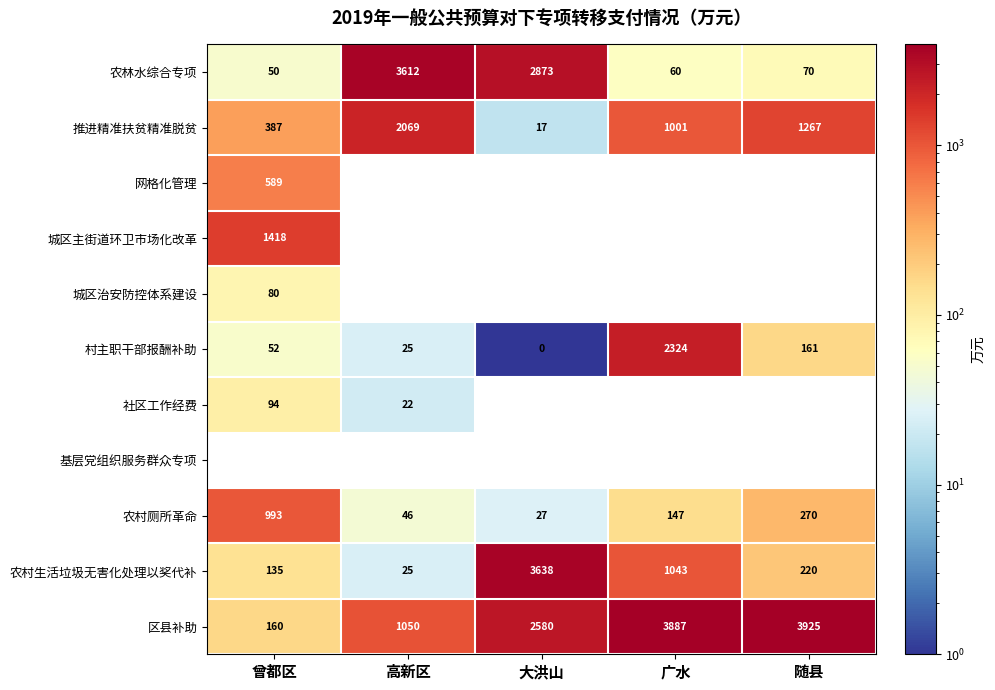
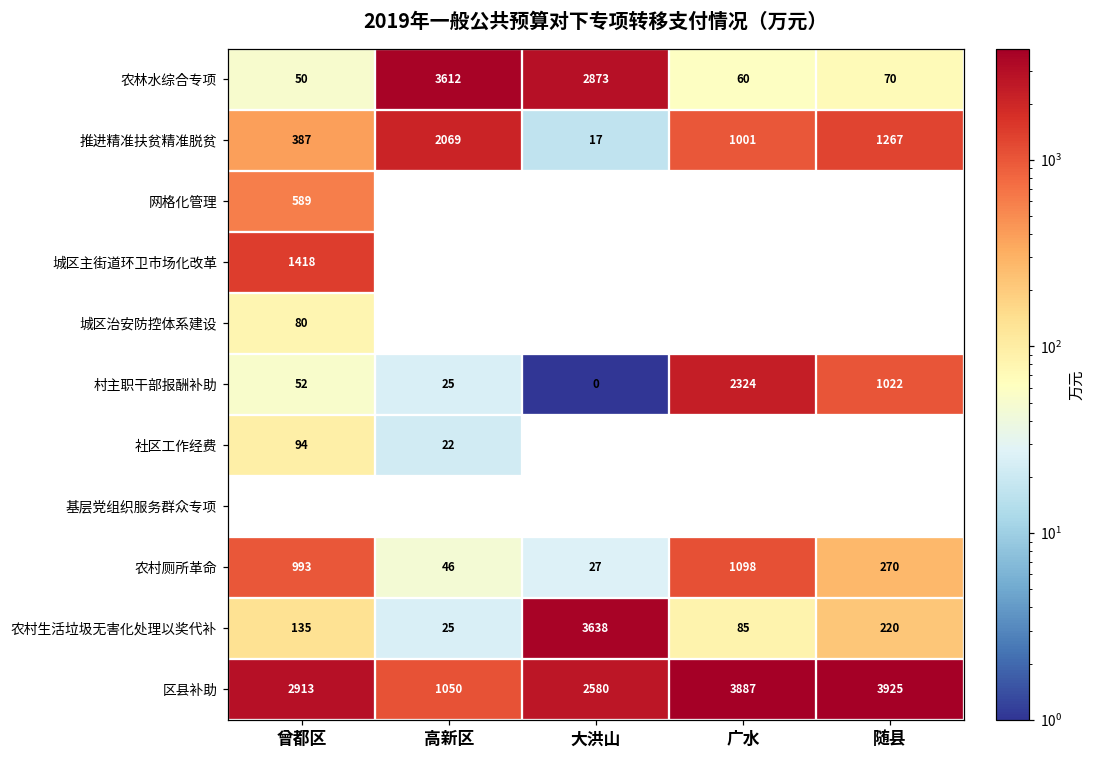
  {
    "农林水综合专项": {
      "曾都区": 50,
      "高新区": 3612,
      "大洪山": 2873,
      "广水": 60,
      "随县": 70
    },
    "推进精准扶贫精准脱贫": {
      "曾都区": 387,
      "高新区": 2069,
      "大洪山": 17,
      "广水": 1001,
      "随县": 1267
    },
    "网格化管理": {
      "曾都区": 589
    },
    "城区主街道环卫市场化改革": {
      "曾都区": 1418
    },
    "城区治安防控体系建设": {
      "曾都区": 80
    },
    "村主职干部报酬补助": {
      "曾都区": 52,
      "高新区": 25,
      "大洪山": 0,
      "广水": 2324,
-     "随县": 161
+     "随县": 1022
    },
    "社区工作经费": {
      "曾都区": 94,
      "高新区": 22
    },
    "农村厕所革命": {
      "曾都区": 993,
      "高新区": 46,
      "大洪山": 27,
-     "广水": 147,
+     "广水": 1098,
      "随县": 270
    },
    "农村生活垃圾无害化处理以奖代补": {
      "曾都区": 135,
      "高新区": 25,
      "大洪山": 3638,
-     "广水": 1043,
+     "广水": 85,
      "随县": 220
    },
    "区县补助": {
-     "曾都区": 160,
+     "曾都区": 2913,
      "高新区": 1050,
      "大洪山": 2580,
      "广水": 3887,
      "随县": 3925
    }
  }
